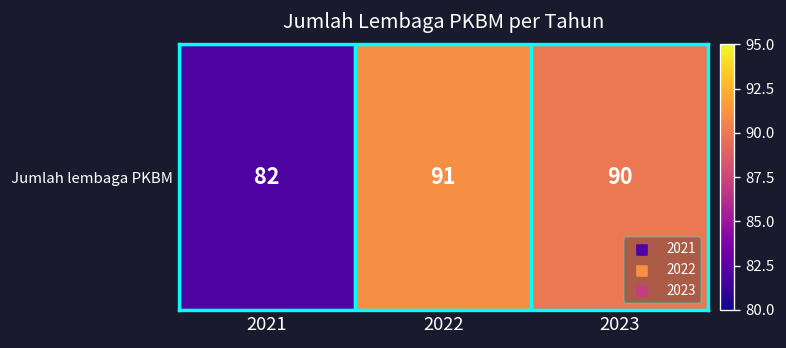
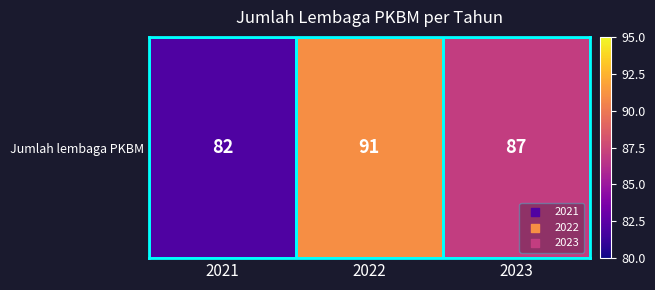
  {
    "Jumlah lembaga PKBM": {
      "2021": 82,
      "2022": 91,
-     "2023": 90
+     "2023": 87
    }
  }
